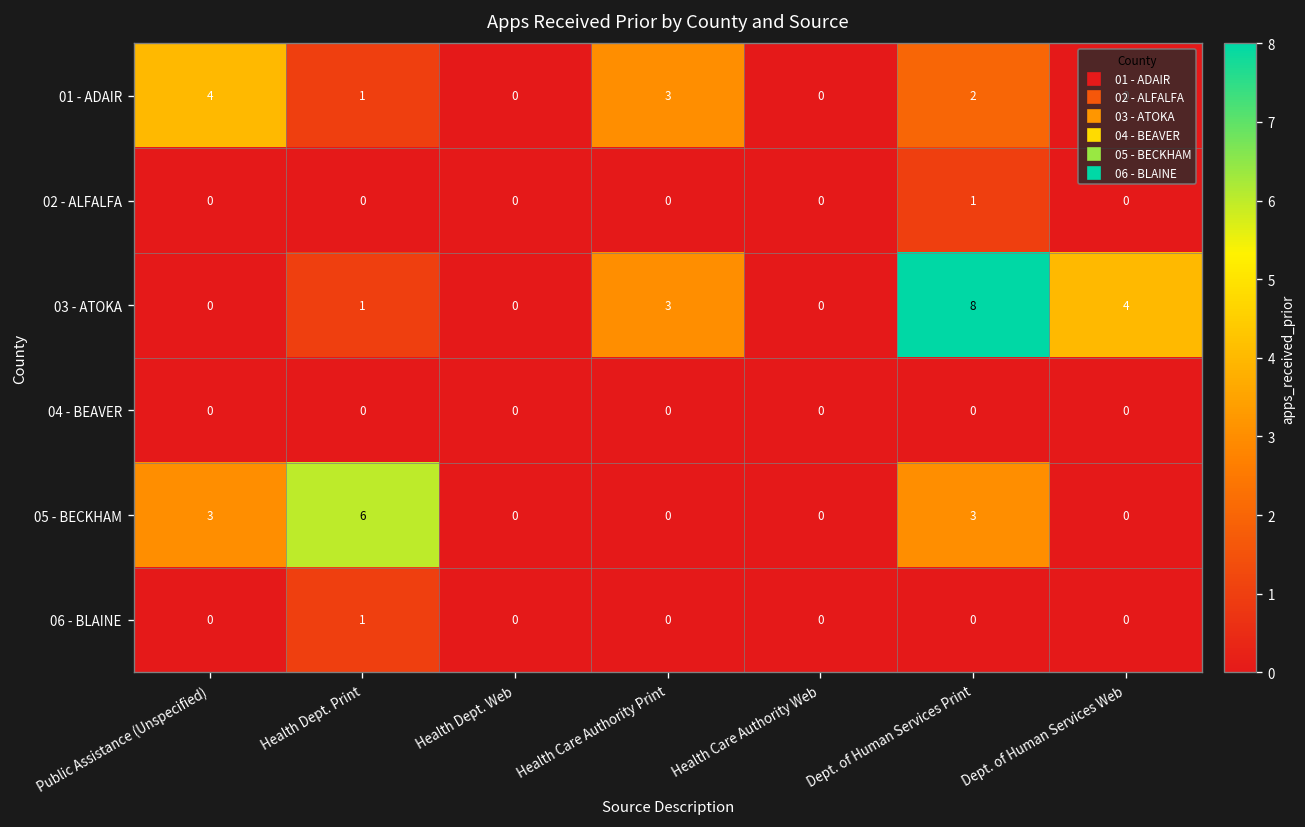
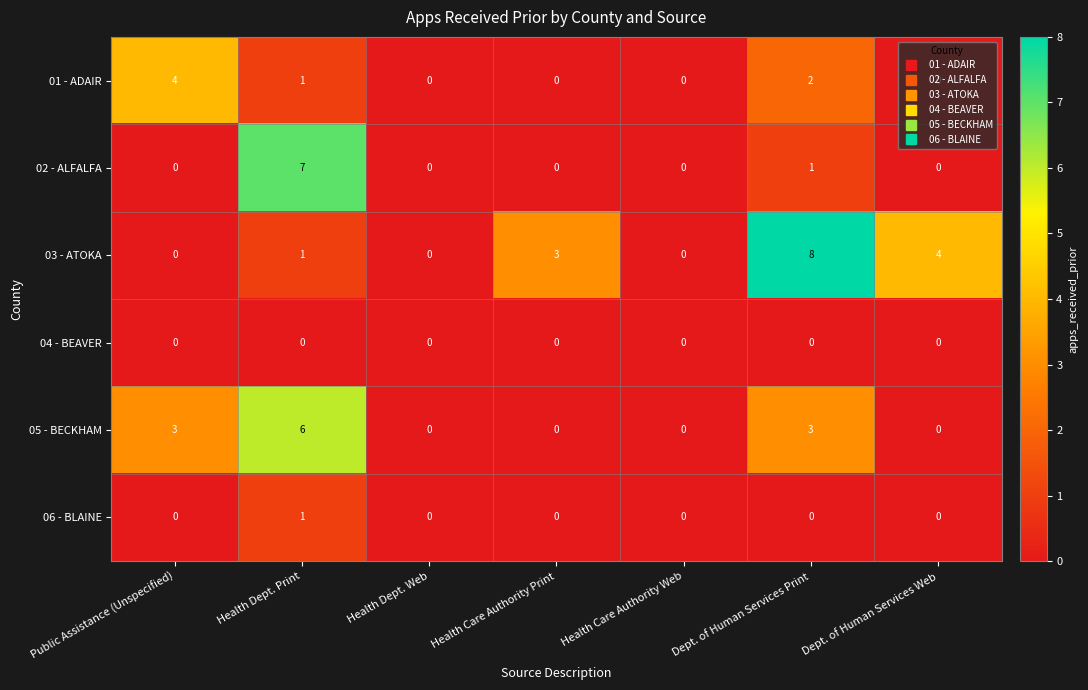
  {
    "01 - ADAIR": {
      "Public Assistance (Unspecified)": 4,
      "Health Dept. Print": 1,
      "Health Dept. Web": 0,
-     "Health Care Authority Print": 3,
+     "Health Care Authority Print": 0,
      "Health Care Authority Web": 0,
      "Dept. of Human Services Print": 2
    },
    "02 - ALFALFA": {
      "Public Assistance (Unspecified)": 0,
-     "Health Dept. Print": 0,
+     "Health Dept. Print": 7,
      "Health Dept. Web": 0,
      "Health Care Authority Print": 0,
      "Health Care Authority Web": 0,
      "Dept. of Human Services Print": 1,
      "Dept. of Human Services Web": 0
    },
    "03 - ATOKA": {
      "Public Assistance (Unspecified)": 0,
      "Health Dept. Print": 1,
      "Health Dept. Web": 0,
      "Health Care Authority Print": 3,
      "Health Care Authority Web": 0,
      "Dept. of Human Services Print": 8,
      "Dept. of Human Services Web": 4
    },
    "04 - BEAVER": {
      "Public Assistance (Unspecified)": 0,
      "Health Dept. Print": 0,
      "Health Dept. Web": 0,
      "Health Care Authority Print": 0,
      "Health Care Authority Web": 0,
      "Dept. of Human Services Print": 0,
      "Dept. of Human Services Web": 0
    },
    "05 - BECKHAM": {
      "Public Assistance (Unspecified)": 3,
      "Health Dept. Print": 6,
      "Health Dept. Web": 0,
      "Health Care Authority Print": 0,
      "Health Care Authority Web": 0,
      "Dept. of Human Services Print": 3,
      "Dept. of Human Services Web": 0
    },
    "06 - BLAINE": {
      "Public Assistance (Unspecified)": 0,
      "Health Dept. Print": 1,
      "Health Dept. Web": 0,
      "Health Care Authority Print": 0,
      "Health Care Authority Web": 0,
      "Dept. of Human Services Print": 0,
      "Dept. of Human Services Web": 0
    }
  }
